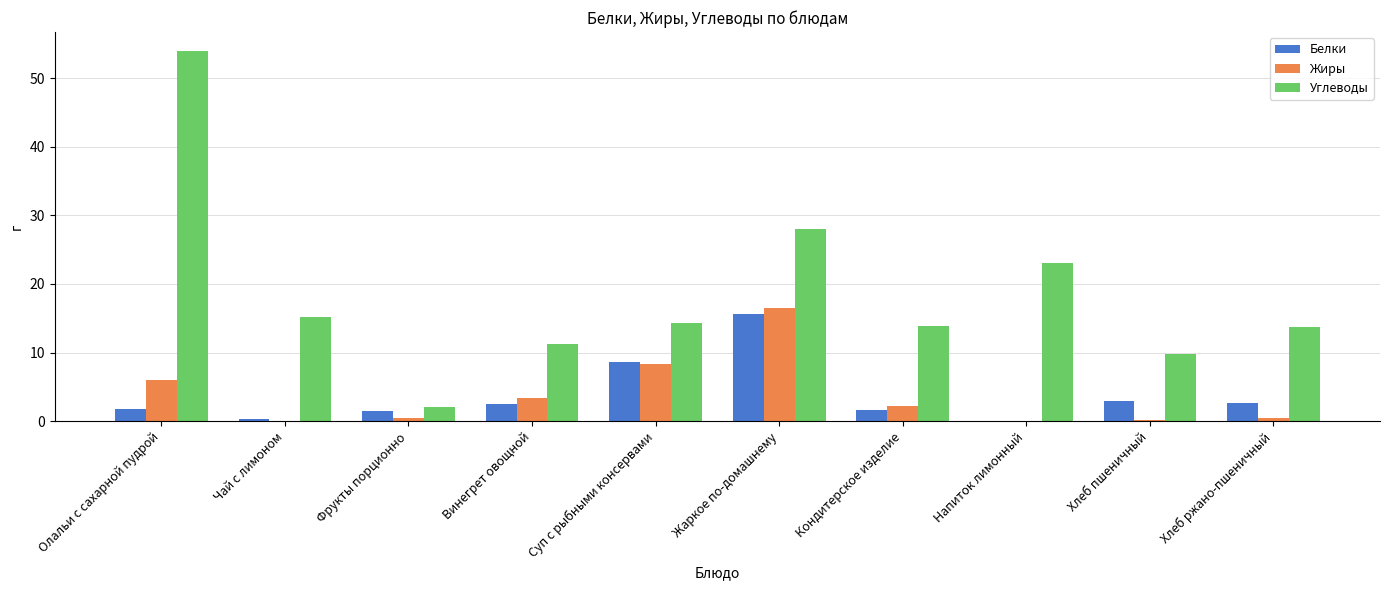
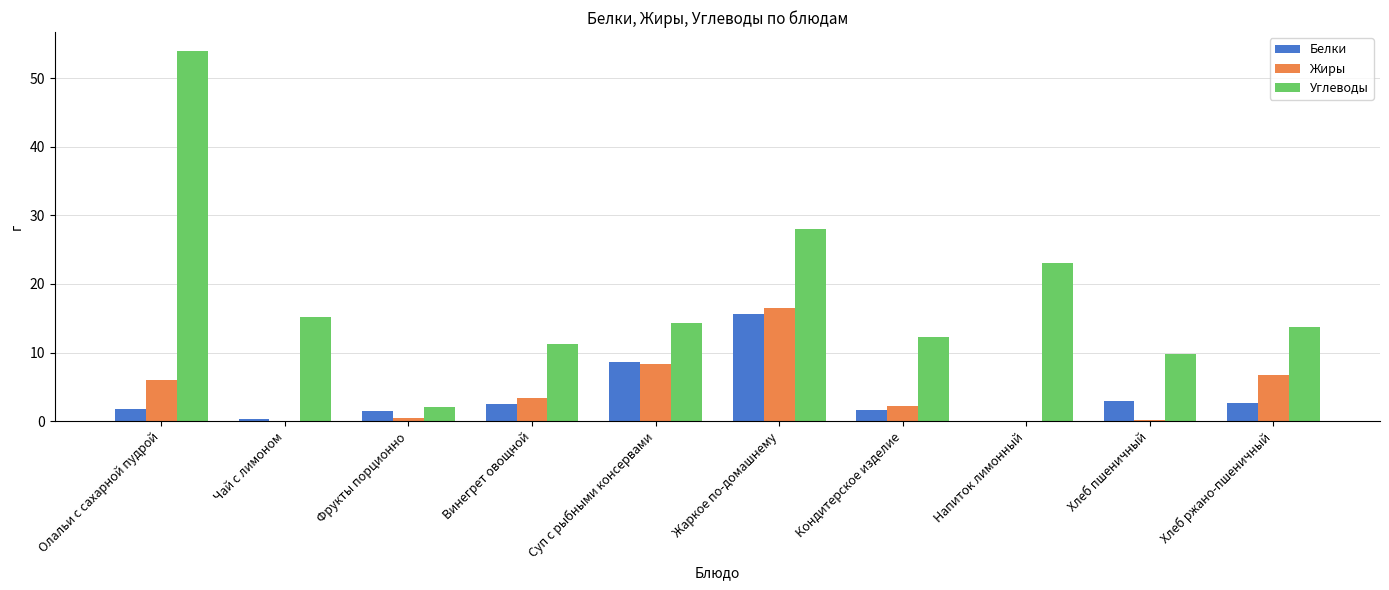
  {
    "Белки": {
      "Олальи с сахарной пудрой": 2,
      "Фрукты порционно": 2,
      "Винегрет овощной": 3,
      "Суп с рыбными консервами": 9,
      "Жаркое по-домашнему": 16,
      "Кондитерское изделие": 2,
      "Хлеб пшеничный": 3,
      "Хлеб ржано-пшеничный": 3
    },
    "Жиры": {
      "Олальи с сахарной пудрой": 6,
      "Фрукты порционно": 1,
      "Винегрет овощной": 3,
      "Суп с рыбными консервами": 8,
      "Жаркое по-домашнему": 17,
      "Кондитерское изделие": 2,
      "Напиток лимонный": 0,
-     "Хлеб ржано-пшеничный": 0
+     "Хлеб ржано-пшеничный": 7
    },
    "Углеводы": {
      "Олальи с сахарной пудрой": 54,
      "Чай с лимоном": 15,
      "Фрукты порционно": 2,
      "Винегрет овощной": 11,
      "Суп с рыбными консервами": 14,
      "Жаркое по-домашнему": 28,
-     "Кондитерское изделие": 14,
+     "Кондитерское изделие": 12,
      "Напиток лимонный": 23,
      "Хлеб пшеничный": 10,
      "Хлеб ржано-пшеничный": 14
    }
  }
